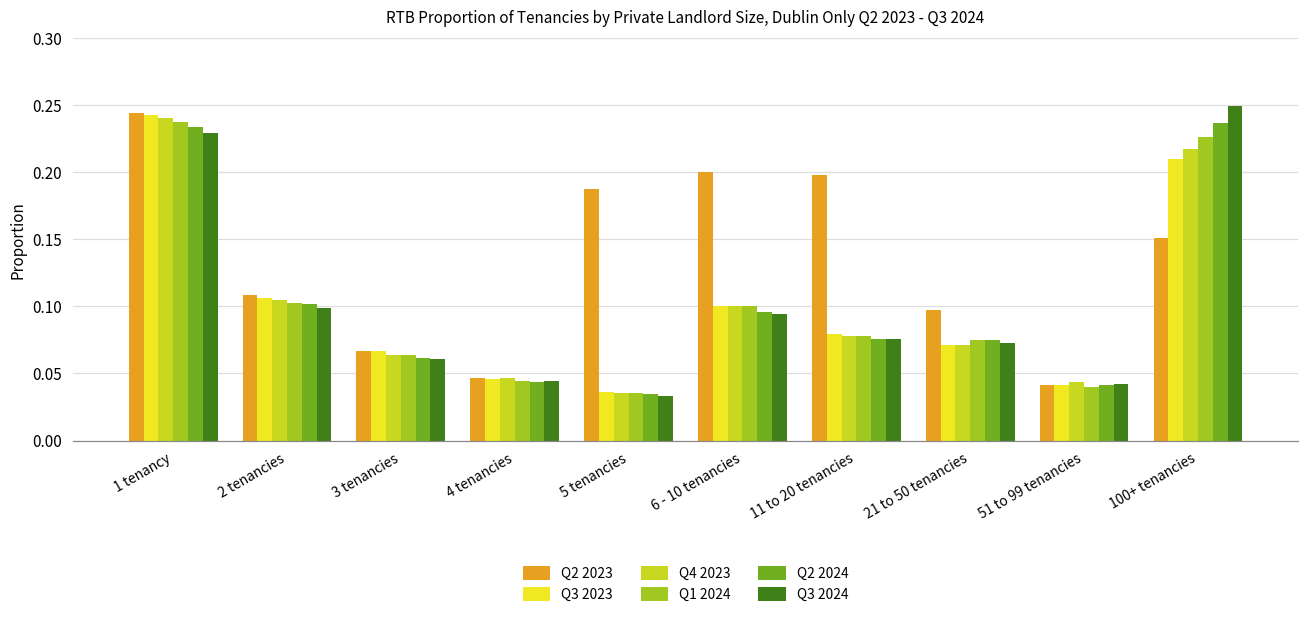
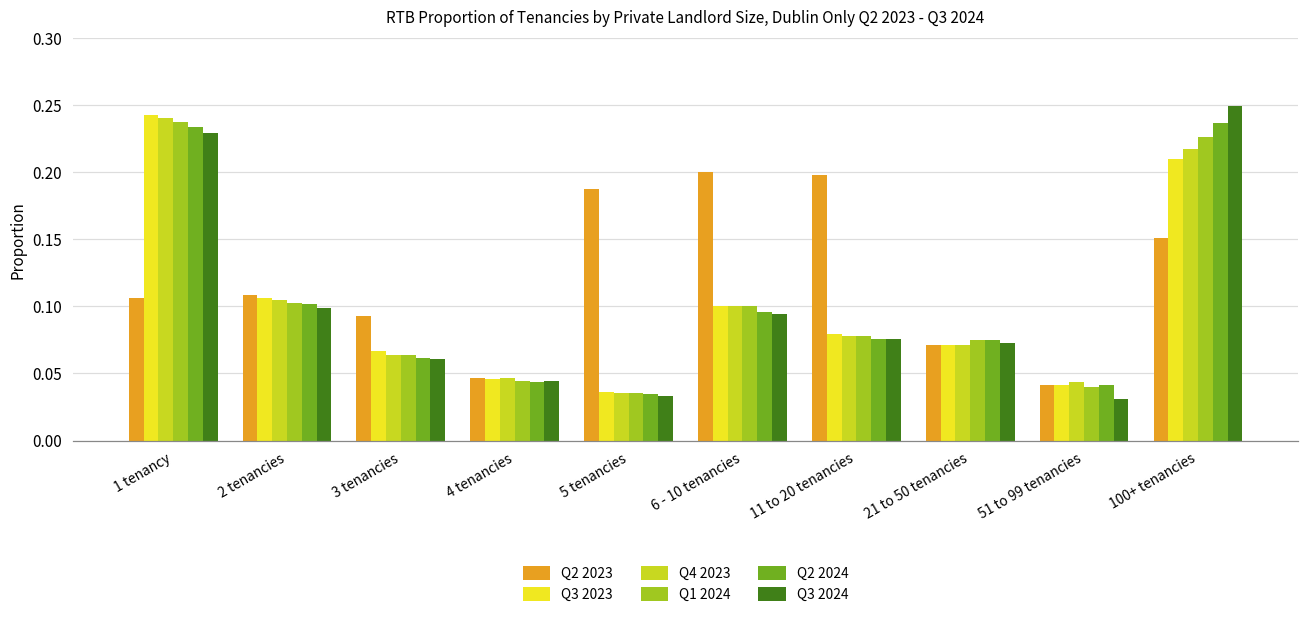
  {
    "Q2 2023": {
-     "1 tenancy": 0.244,
+     "1 tenancy": 0.106,
      "2 tenancies": 0.109,
-     "3 tenancies": 0.067,
+     "3 tenancies": 0.093,
      "4 tenancies": 0.047,
      "5 tenancies": 0.187,
      "6 - 10 tenancies": 0.200,
      "11 to 20 tenancies": 0.198,
-     "21 to 50 tenancies": 0.097,
+     "21 to 50 tenancies": 0.072,
      "51 to 99 tenancies": 0.042,
      "100+ tenancies": 0.151
    },
    "Q3 2024": {
      "1 tenancy": 0.230,
      "2 tenancies": 0.099,
      "3 tenancies": 0.060,
      "4 tenancies": 0.044,
      "5 tenancies": 0.033,
      "6 - 10 tenancies": 0.094,
      "11 to 20 tenancies": 0.076,
      "21 to 50 tenancies": 0.073,
-     "51 to 99 tenancies": 0.042,
+     "51 to 99 tenancies": 0.031,
      "100+ tenancies": 0.249
    }
  }
